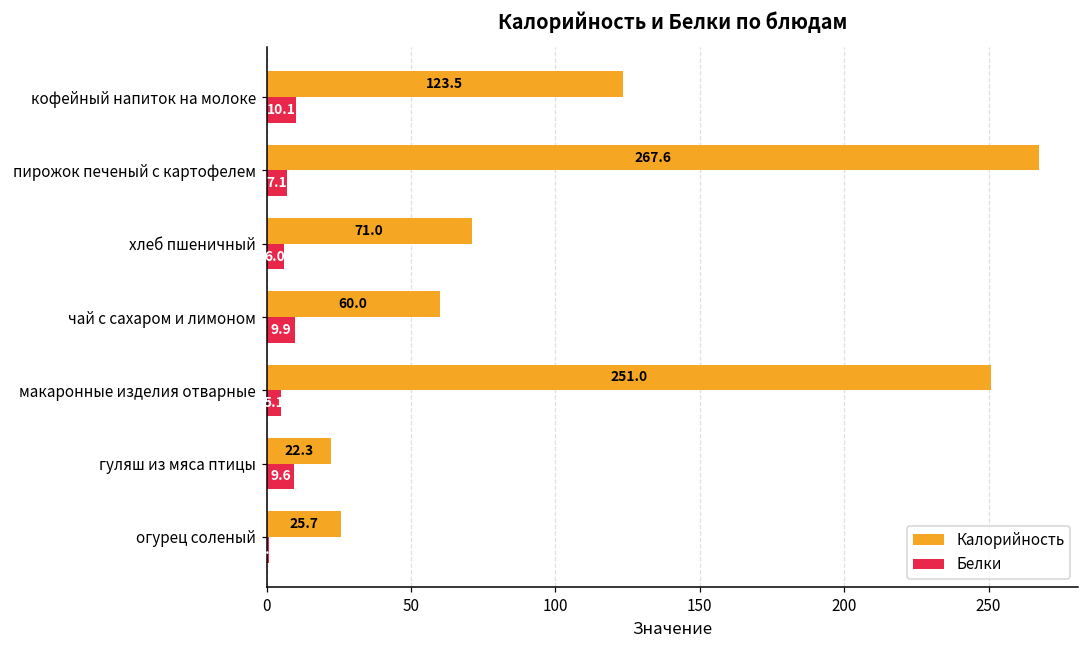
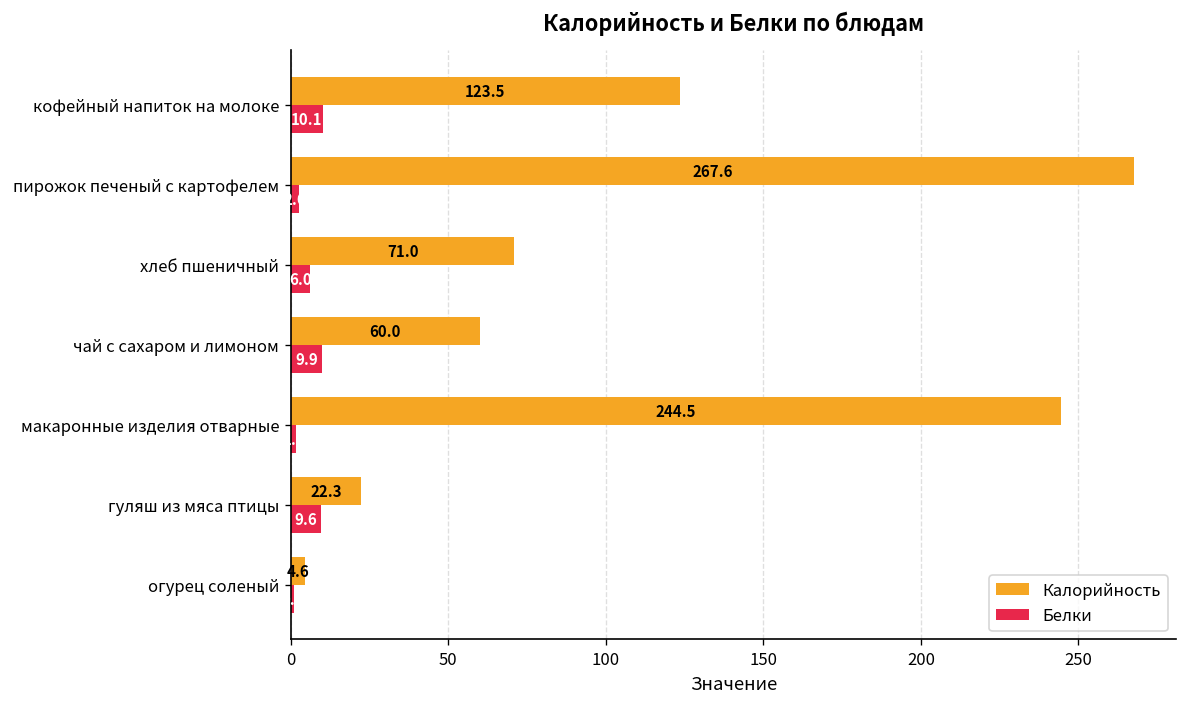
  {
    "Калорийность": {
      "кофейный напиток на молоке": 123.5,
      "пирожок печеный с картофелем": 267.6,
      "хлеб пшеничный": 71.0,
      "чай с сахаром и лимоном": 60.0,
-     "макаронные изделия отварные": 251.0,
+     "макаронные изделия отварные": 244.5,
      "гуляш из мяса птицы": 22.3,
-     "огурец соленый": 25.7
+     "огурец соленый": 4.6
    },
    "Белки": {
-     "пирожок печеный с картофелем": 7,
-     "макаронные изделия отварные": 5
+     "пирожок печеный с картофелем": 3,
+     "макаронные изделия отварные": 2
    }
  }
